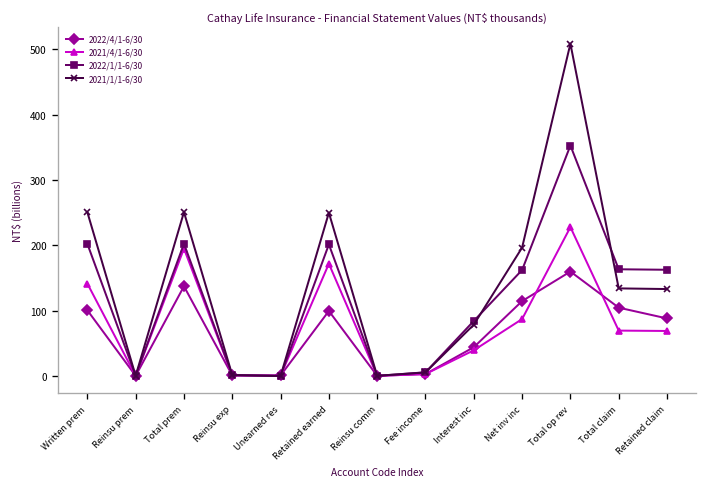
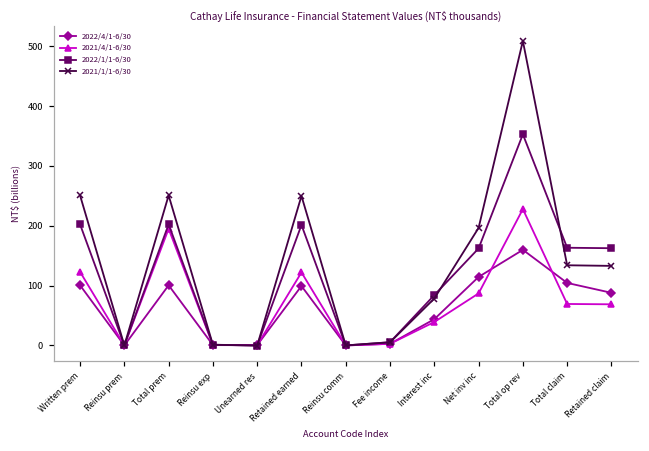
  {
    "2022/4/1-6/30": {
      "Written prem": 100,
-     "Total prem": 140,
+     "Total prem": 100,
      "Retained earned": 100,
      "Net inv inc": 110,
      "Total op rev": 160,
      "Total claim": 100,
      "Retained claim": 90
    },
    "2021/4/1-6/30": {
-     "Written prem": 140,
+     "Written prem": 120,
      "Total prem": 190,
-     "Retained earned": 170,
+     "Retained earned": 120,
      "Net inv inc": 90,
      "Total op rev": 230,
      "Total claim": 70,
      "Retained claim": 70
    }
  }
